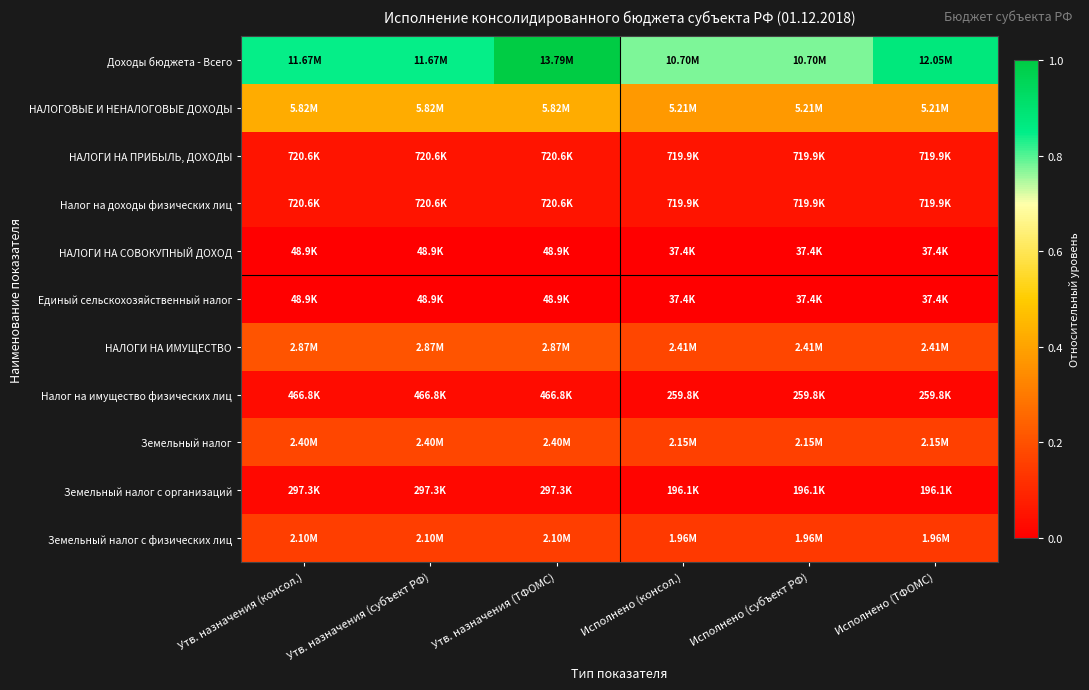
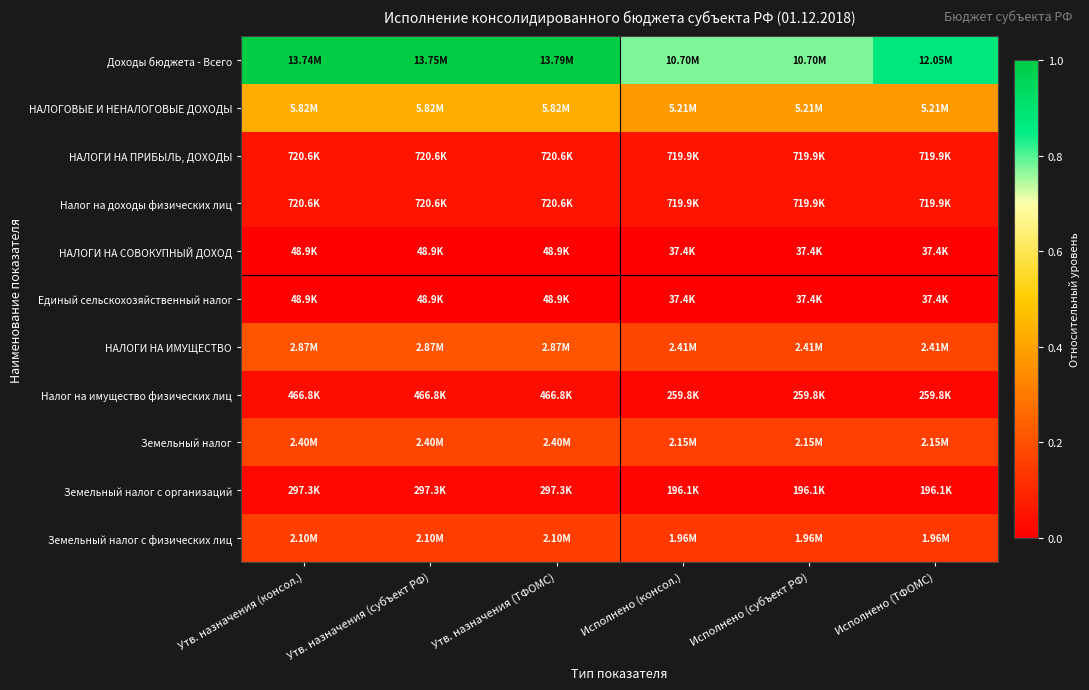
  {
    "Доходы бюджета - Всего": {
-     "Утв. назначения (консол.)": "11.67M",
-     "Утв. назначения (субъект РФ)": "11.67M",
+     "Утв. назначения (консол.)": "13.74M",
+     "Утв. назначения (субъект РФ)": "13.75M",
      "Утв. назначения (ТФОМС)": "13.79M",
      "Исполнено (консол.)": "10.70M",
      "Исполнено (субъект РФ)": "10.70M",
      "Исполнено (ТФОМС)": "12.05M"
    },
    "НАЛОГОВЫЕ И НЕНАЛОГОВЫЕ ДОХОДЫ": {
      "Утв. назначения (консол.)": "5.82M",
      "Утв. назначения (субъект РФ)": "5.82M",
      "Утв. назначения (ТФОМС)": "5.82M",
      "Исполнено (консол.)": "5.21M",
      "Исполнено (субъект РФ)": "5.21M",
      "Исполнено (ТФОМС)": "5.21M"
    },
    "НАЛОГИ НА ПРИБЫЛЬ, ДОХОДЫ": {
      "Утв. назначения (консол.)": "720.6K",
      "Утв. назначения (субъект РФ)": "720.6K",
      "Утв. назначения (ТФОМС)": "720.6K",
      "Исполнено (консол.)": "719.9K",
      "Исполнено (субъект РФ)": "719.9K",
      "Исполнено (ТФОМС)": "719.9K"
    },
    "Налог на доходы физических лиц": {
      "Утв. назначения (консол.)": "720.6K",
      "Утв. назначения (субъект РФ)": "720.6K",
      "Утв. назначения (ТФОМС)": "720.6K",
      "Исполнено (консол.)": "719.9K",
      "Исполнено (субъект РФ)": "719.9K",
      "Исполнено (ТФОМС)": "719.9K"
    },
    "НАЛОГИ НА СОВОКУПНЫЙ ДОХОД": {
      "Утв. назначения (консол.)": "48.9K",
      "Утв. назначения (субъект РФ)": "48.9K",
      "Утв. назначения (ТФОМС)": "48.9K",
      "Исполнено (консол.)": "37.4K",
      "Исполнено (субъект РФ)": "37.4K",
      "Исполнено (ТФОМС)": "37.4K"
    },
    "Единый сельскохозяйственный налог": {
      "Утв. назначения (консол.)": "48.9K",
      "Утв. назначения (субъект РФ)": "48.9K",
      "Утв. назначения (ТФОМС)": "48.9K",
      "Исполнено (консол.)": "37.4K",
      "Исполнено (субъект РФ)": "37.4K",
      "Исполнено (ТФОМС)": "37.4K"
    },
    "НАЛОГИ НА ИМУЩЕСТВО": {
      "Утв. назначения (консол.)": "2.87M",
      "Утв. назначения (субъект РФ)": "2.87M",
      "Утв. назначения (ТФОМС)": "2.87M",
      "Исполнено (консол.)": "2.41M",
      "Исполнено (субъект РФ)": "2.41M",
      "Исполнено (ТФОМС)": "2.41M"
    },
    "Налог на имущество физических лиц": {
      "Утв. назначения (консол.)": "466.8K",
      "Утв. назначения (субъект РФ)": "466.8K",
      "Утв. назначения (ТФОМС)": "466.8K",
      "Исполнено (консол.)": "259.8K",
      "Исполнено (субъект РФ)": "259.8K",
      "Исполнено (ТФОМС)": "259.8K"
    },
    "Земельный налог": {
      "Утв. назначения (консол.)": "2.40M",
      "Утв. назначения (субъект РФ)": "2.40M",
      "Утв. назначения (ТФОМС)": "2.40M",
      "Исполнено (консол.)": "2.15M",
      "Исполнено (субъект РФ)": "2.15M",
      "Исполнено (ТФОМС)": "2.15M"
    },
    "Земельный налог с организаций": {
      "Утв. назначения (консол.)": "297.3K",
      "Утв. назначения (субъект РФ)": "297.3K",
      "Утв. назначения (ТФОМС)": "297.3K",
      "Исполнено (консол.)": "196.1K",
      "Исполнено (субъект РФ)": "196.1K",
      "Исполнено (ТФОМС)": "196.1K"
    },
    "Земельный налог с физических лиц": {
      "Утв. назначения (консол.)": "2.10M",
      "Утв. назначения (субъект РФ)": "2.10M",
      "Утв. назначения (ТФОМС)": "2.10M",
      "Исполнено (консол.)": "1.96M",
      "Исполнено (субъект РФ)": "1.96M",
      "Исполнено (ТФОМС)": "1.96M"
    }
  }
